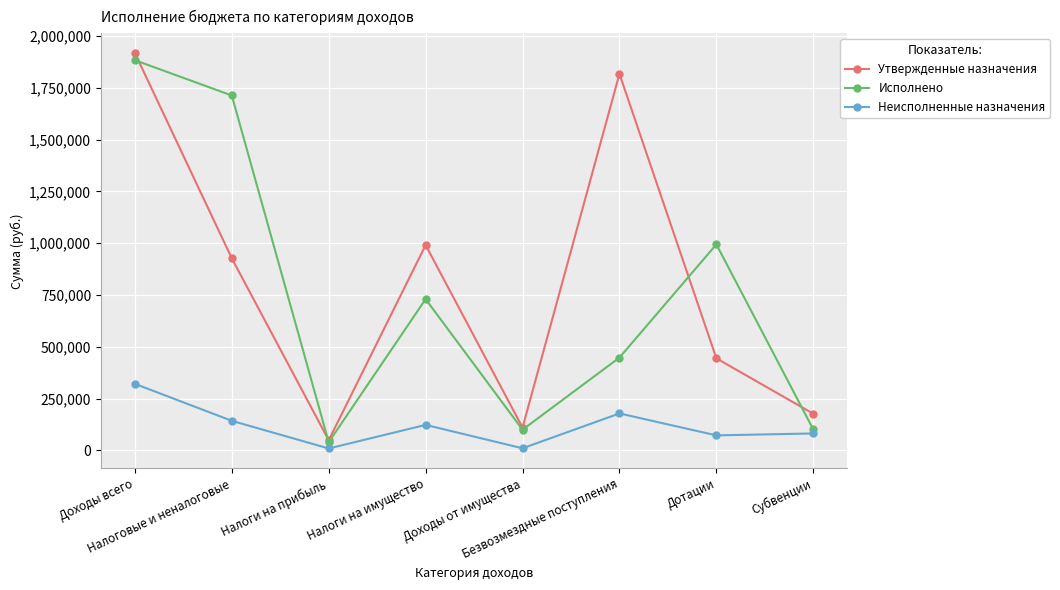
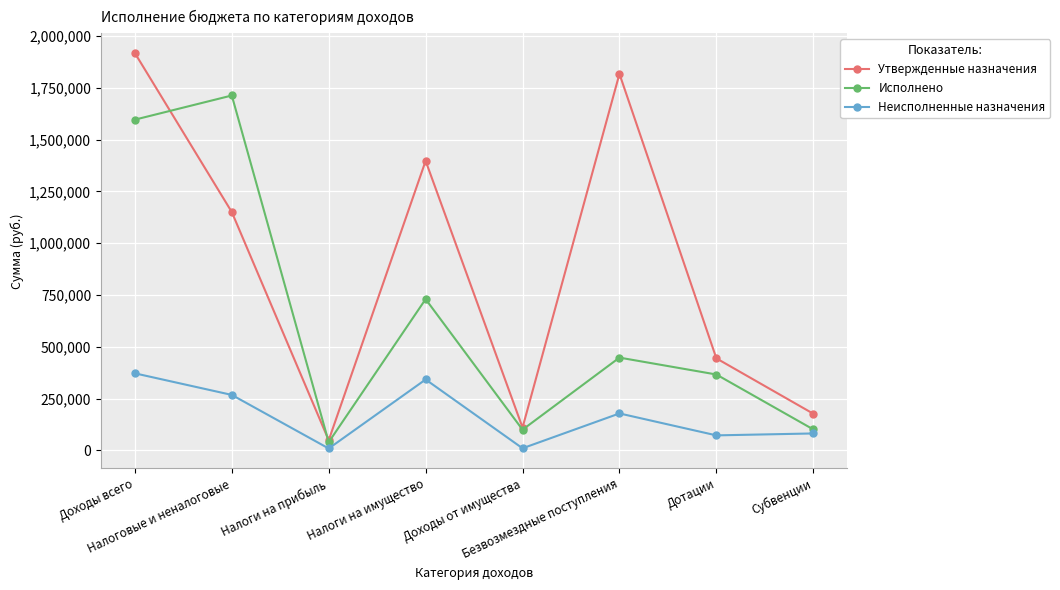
  {
    "Утвержденные назначения": {
      "Доходы всего": "1,920,000",
-     "Налоговые и неналоговые": "930,000",
-     "Налоги на имущество": "990,000",
+     "Налоговые и неналоговые": "1,150,000",
+     "Налоги на имущество": "1,400,000",
      "Безвозмездные поступления": "1,820,000",
      "Дотации": "440,000",
      "Субвенции": "180,000"
    },
    "Исполнено": {
-     "Доходы всего": "1,880,000",
+     "Доходы всего": "1,600,000",
      "Налоговые и неналоговые": "1,710,000",
      "Налоги на имущество": "730,000",
      "Безвозмездные поступления": "450,000",
-     "Дотации": "990,000",
+     "Дотации": "370,000",
      "Субвенции": "100,000"
    },
    "Неисполненные назначения": {
-     "Доходы всего": "320,000",
-     "Налоговые и неналоговые": "140,000",
+     "Доходы всего": "370,000",
+     "Налоговые и неналоговые": "270,000",
      "Налоги на прибыль": "10,000",
-     "Налоги на имущество": "120,000",
+     "Налоги на имущество": "340,000",
      "Доходы от имущества": "10,000",
      "Безвозмездные поступления": "180,000",
      "Дотации": "70,000",
      "Субвенции": "80,000"
    }
  }
